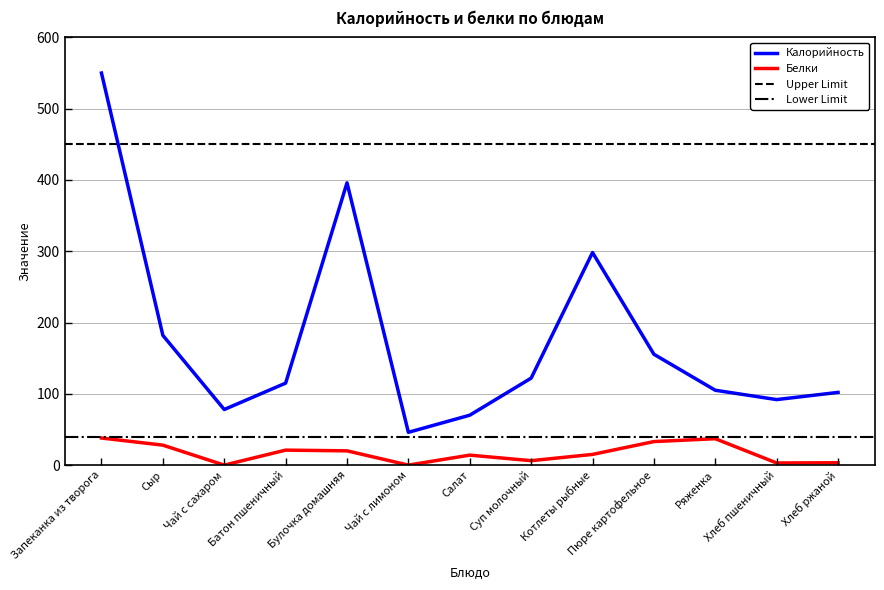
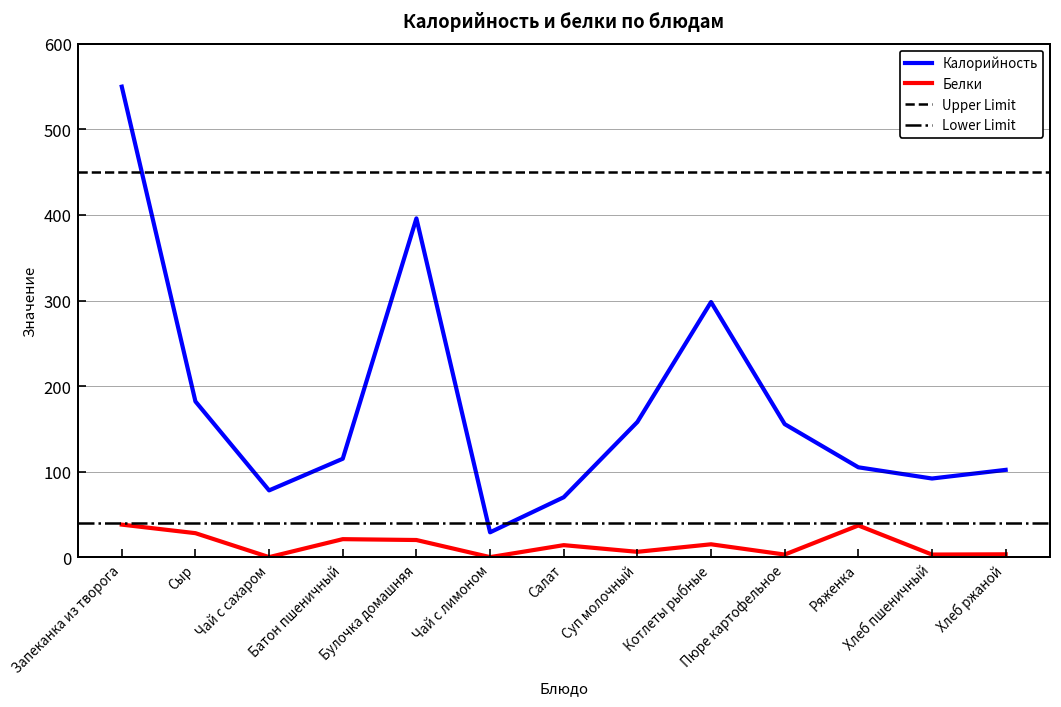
  {
    "Калорийность": {
      "Запеканка из творога": 550,
      "Сыр": 180,
      "Чай с сахаром": 80,
      "Батон пшеничный": 120,
      "Булочка домашняя": 400,
-     "Чай с лимоном": 50,
+     "Чай с лимоном": 30,
      "Салат": 70,
-     "Суп молочный": 120,
+     "Суп молочный": 160,
      "Котлеты рыбные": 300,
      "Пюре картофельное": 160,
      "Ряженка": 110,
      "Хлеб пшеничный": 90,
      "Хлеб ржаной": 100
    },
    "Белки": {
      "Запеканка из творога": 40,
      "Сыр": 30,
      "Чай с сахаром": 0,
      "Батон пшеничный": 20,
      "Булочка домашняя": 20,
      "Чай с лимоном": 0,
      "Салат": 10,
      "Суп молочный": 10,
      "Котлеты рыбные": 20,
-     "Пюре картофельное": 30,
+     "Пюре картофельное": 0,
      "Ряженка": 40,
      "Хлеб пшеничный": 0,
      "Хлеб ржаной": 0
    }
  }
